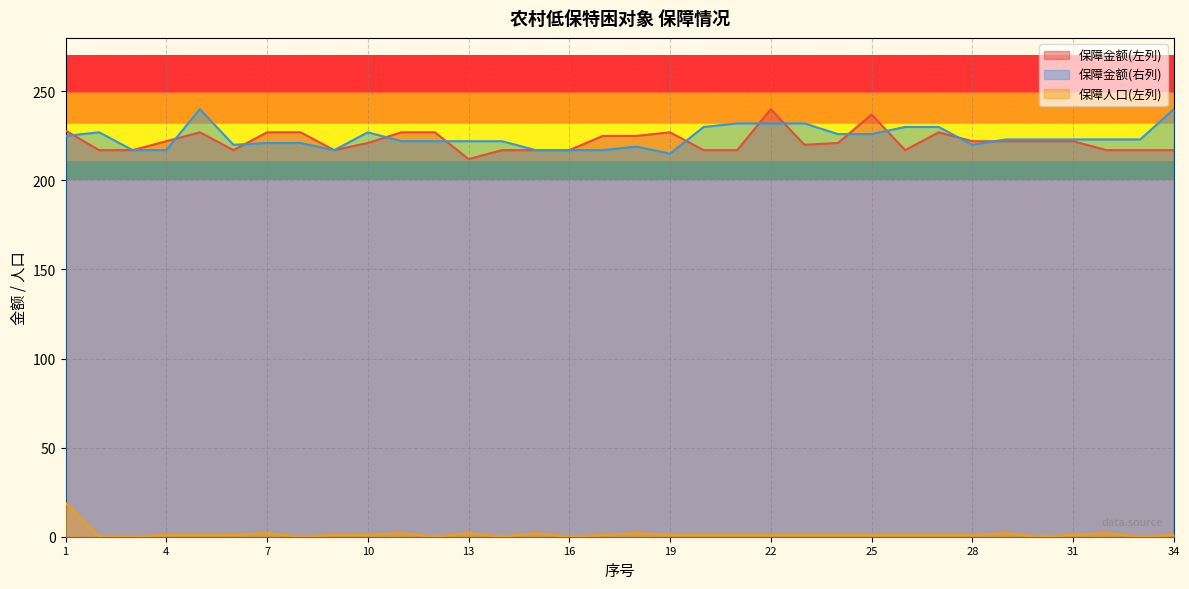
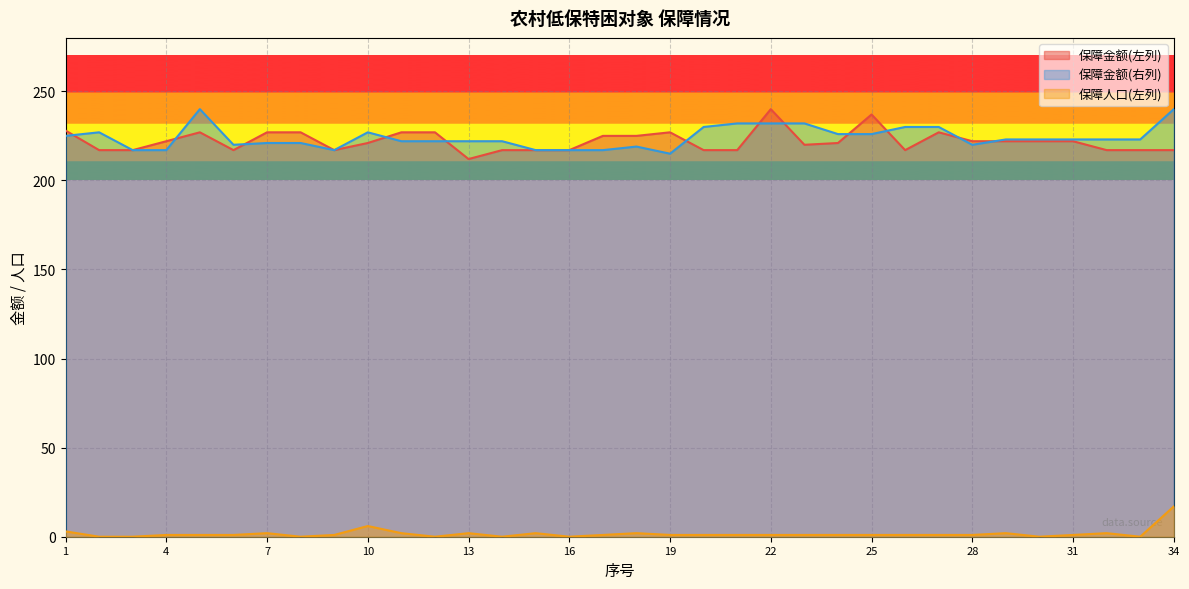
  {
    "保障金额(左列)": {
      "1": 228,
      "4": 222,
      "7": 227,
      "10": 221,
      "13": 212,
      "19": 227,
      "22": 240,
      "25": 237,
      "28": 222,
      "34": 217
    },
    "保障金额(右列)": {
      "1": 225,
      "4": 217,
      "7": 221,
      "10": 227,
      "13": 222,
      "19": 215,
      "22": 232,
      "25": 226,
      "28": 220,
      "34": 240
    },
    "保障人口(左列)": {
-     "1": 19,
+     "1": 3,
      "4": 1,
      "7": 2,
-     "10": 1,
+     "10": 6,
      "13": 2,
      "16": 0,
      "19": 1,
      "22": 1,
      "25": 1,
      "28": 1,
      "31": 1,
-     "34": 1
+     "34": 17
    }
  }
